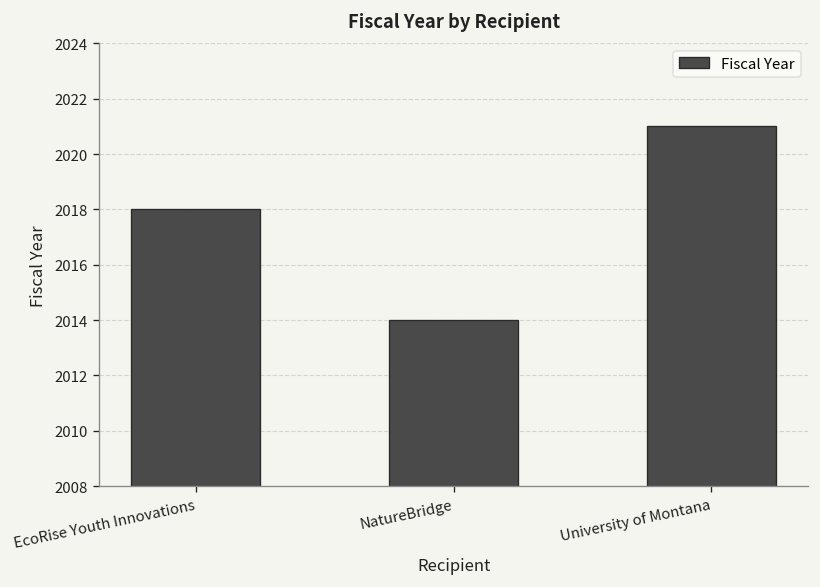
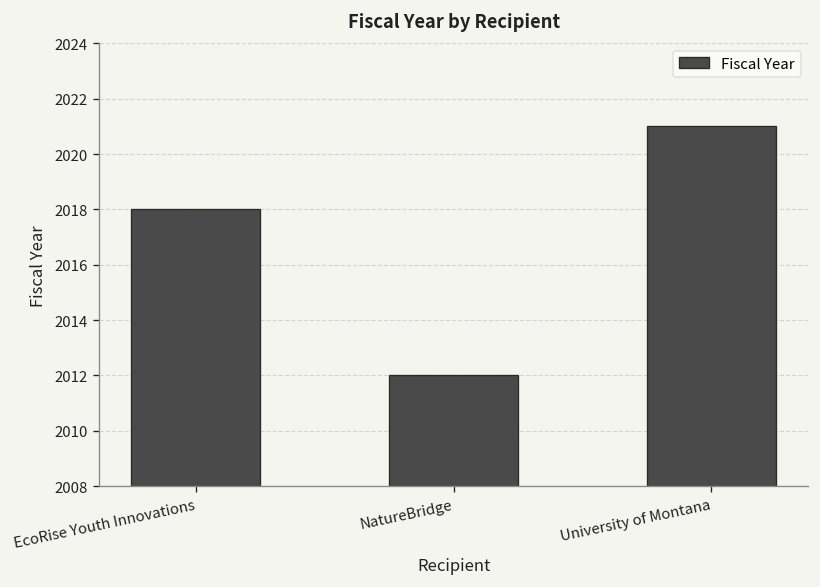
  {
    "EcoRise Youth Innovations": 2018,
-   "NatureBridge": 2014,
+   "NatureBridge": 2012,
    "University of Montana": 2021
  }
